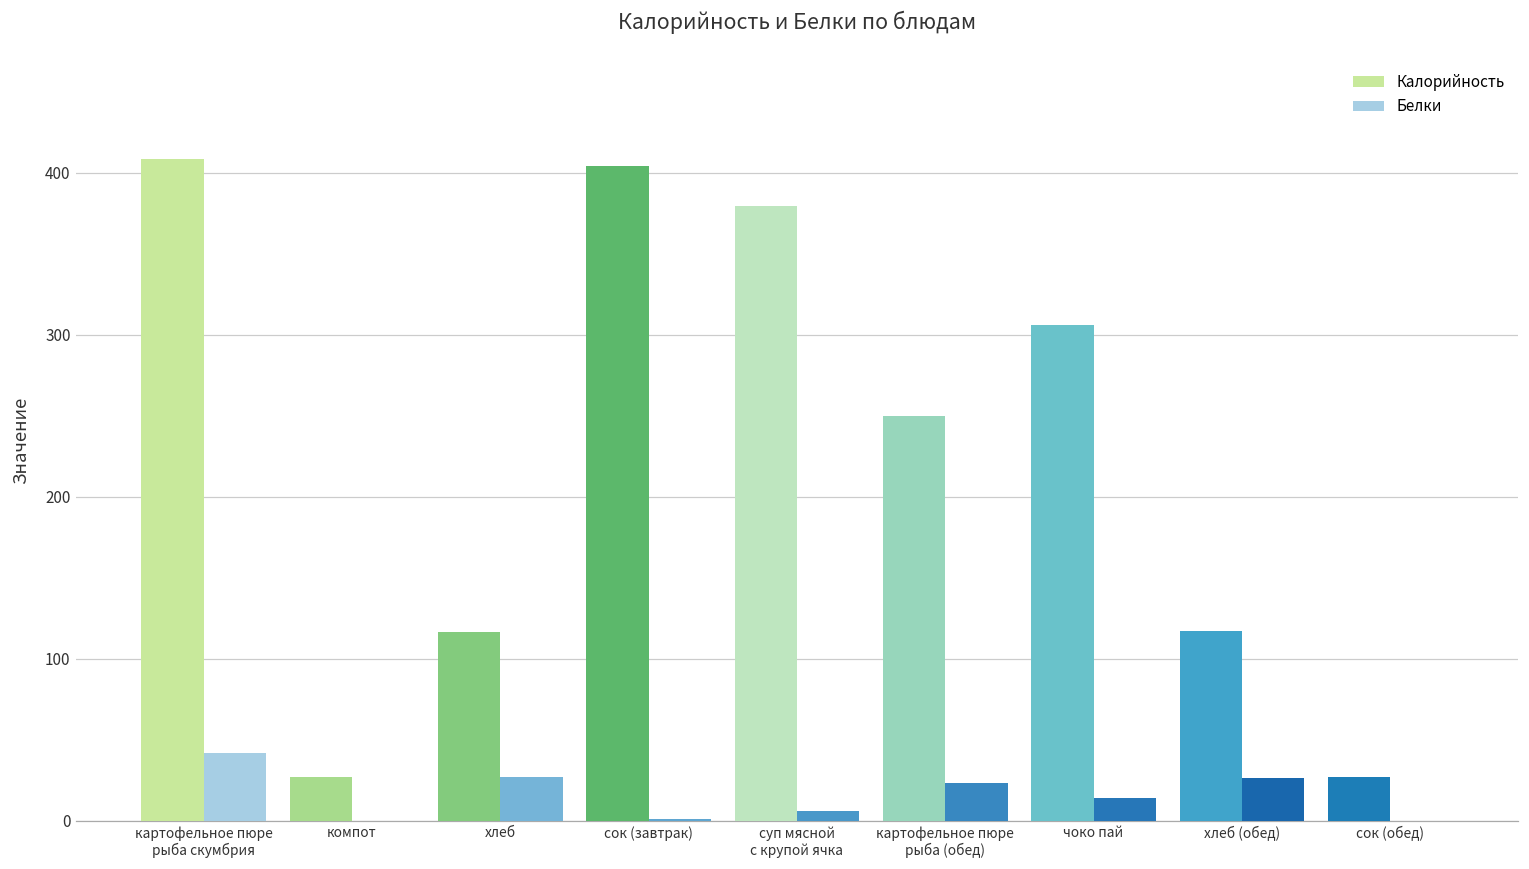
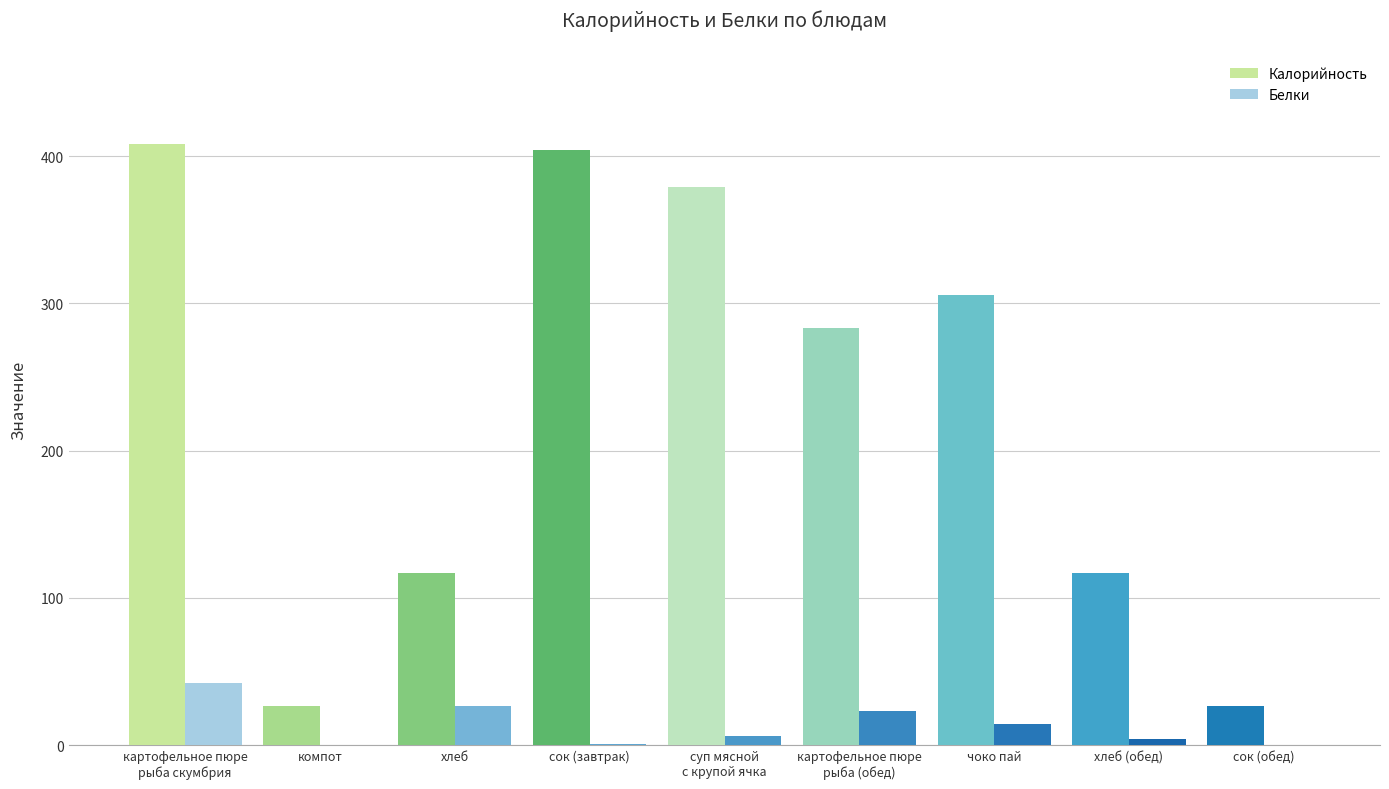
  {
    "Калорийность": {
      "картофельное пюре рыба скумбрия": 408,
      "компот": 27,
      "хлеб": 117,
      "сок (завтрак)": 404,
      "суп мясной с крупой ячка": 379,
-     "картофельное пюре рыба (обед)": 250,
+     "картофельное пюре рыба (обед)": 283,
      "чоко пай": 306,
      "хлеб (обед)": 117,
      "сок (обед)": 27
    },
    "Белки": {
      "картофельное пюре рыба скумбрия": 42,
      "хлеб": 27,
      "суп мясной с крупой ячка": 6,
      "картофельное пюре рыба (обед)": 23,
      "чоко пай": 14,
-     "хлеб (обед)": 27,
+     "хлеб (обед)": 4,
      "сок (обед)": 0
    }
  }
